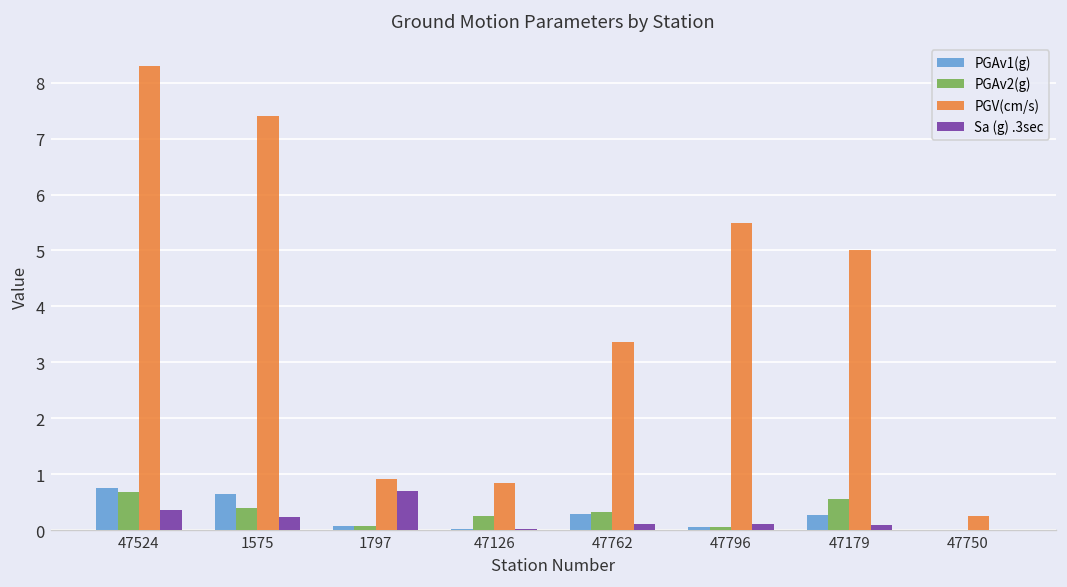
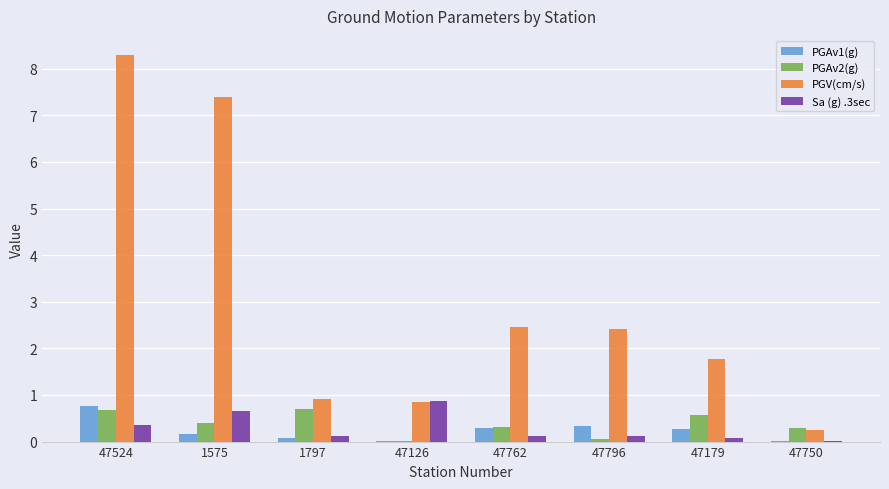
  {
    "PGAv1(g)": {
      "47524": 0.8,
-     "1575": 0.7,
+     "1575": 0.2,
      "1797": 0.1,
      "47762": 0.3,
-     "47796": 0.1,
+     "47796": 0.3,
      "47179": 0.3
    },
    "PGAv2(g)": {
      "47524": 0.7,
      "1575": 0.4,
-     "1797": 0.1,
-     "47126": 0.2,
+     "1797": 0.7,
+     "47126": 0.0,
      "47762": 0.3,
      "47796": 0.1,
      "47179": 0.6,
-     "47750": 0.0
+     "47750": 0.3
    },
    "PGV(cm/s)": {
      "47524": 8.3,
      "1575": 7.4,
      "1797": 0.9,
      "47126": 0.8,
-     "47762": 3.4,
-     "47796": 5.5,
-     "47179": 5.0,
+     "47762": 2.5,
+     "47796": 2.4,
+     "47179": 1.8,
      "47750": 0.3
    },
    "Sa (g) .3sec": {
      "47524": 0.4,
-     "1575": 0.2,
-     "1797": 0.7,
-     "47126": 0.0,
+     "1575": 0.7,
+     "1797": 0.1,
+     "47126": 0.9,
      "47762": 0.1,
      "47796": 0.1,
      "47179": 0.1
    }
  }
